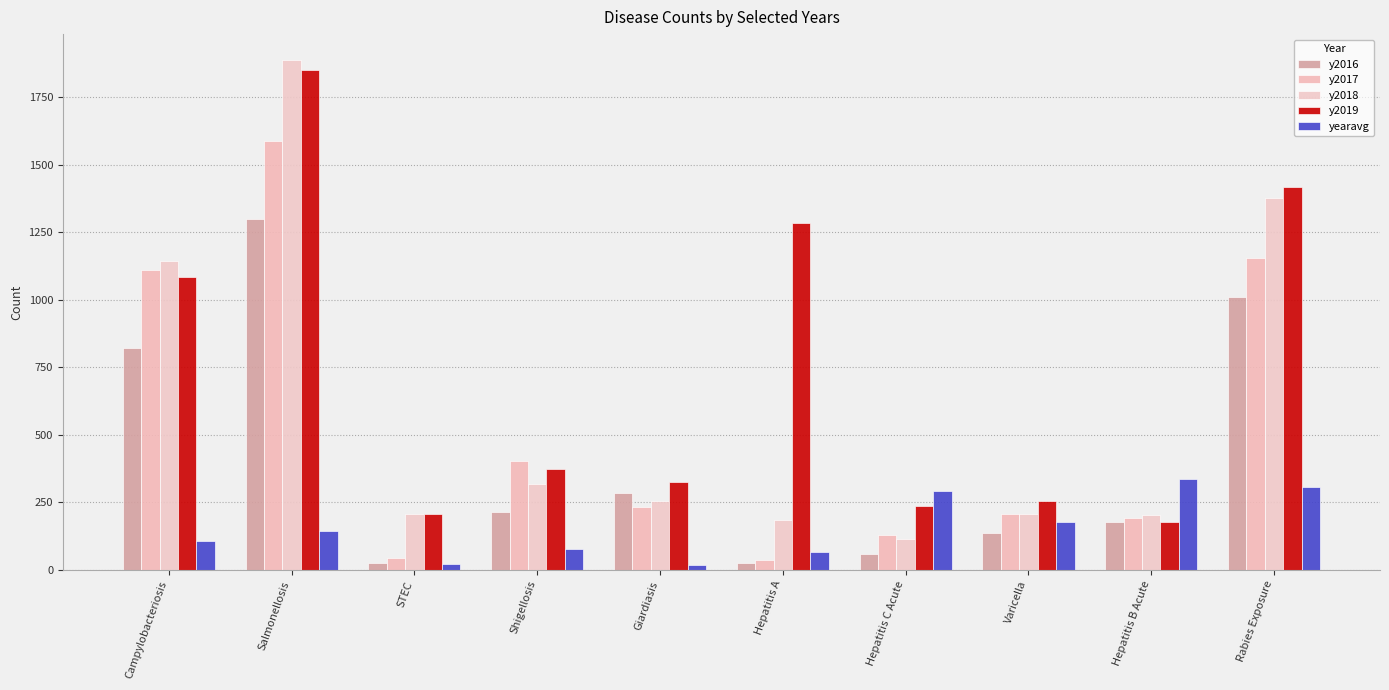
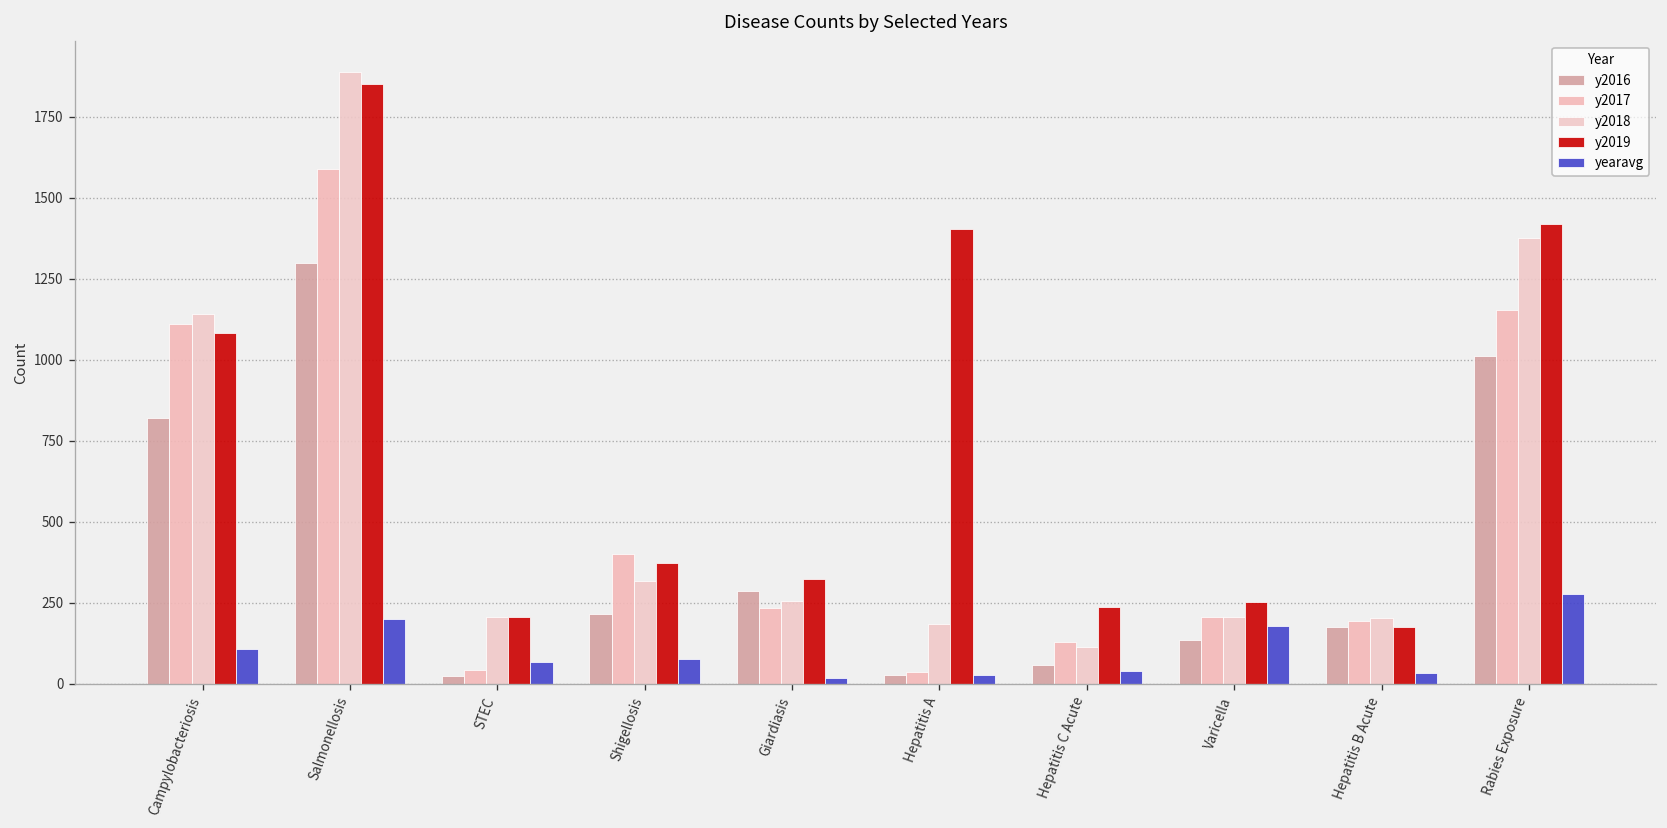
  {
    "y2019": {
      "Campylobacteriosis": 1080,
      "Salmonellosis": 1850,
      "STEC": 210,
      "Shigellosis": 370,
      "Giardiasis": 330,
-     "Hepatitis A": 1290,
+     "Hepatitis A": 1400,
      "Hepatitis C Acute": 240,
      "Varicella": 250,
      "Hepatitis B Acute": 180,
      "Rabies Exposure": 1420
    },
    "yearavg": {
      "Campylobacteriosis": 110,
-     "Salmonellosis": 140,
-     "STEC": 20,
+     "Salmonellosis": 200,
+     "STEC": 70,
      "Shigellosis": 80,
      "Giardiasis": 20,
-     "Hepatitis A": 70,
-     "Hepatitis C Acute": 290,
+     "Hepatitis A": 30,
+     "Hepatitis C Acute": 40,
      "Varicella": 180,
-     "Hepatitis B Acute": 340,
-     "Rabies Exposure": 310
+     "Hepatitis B Acute": 30,
+     "Rabies Exposure": 280
    }
  }
